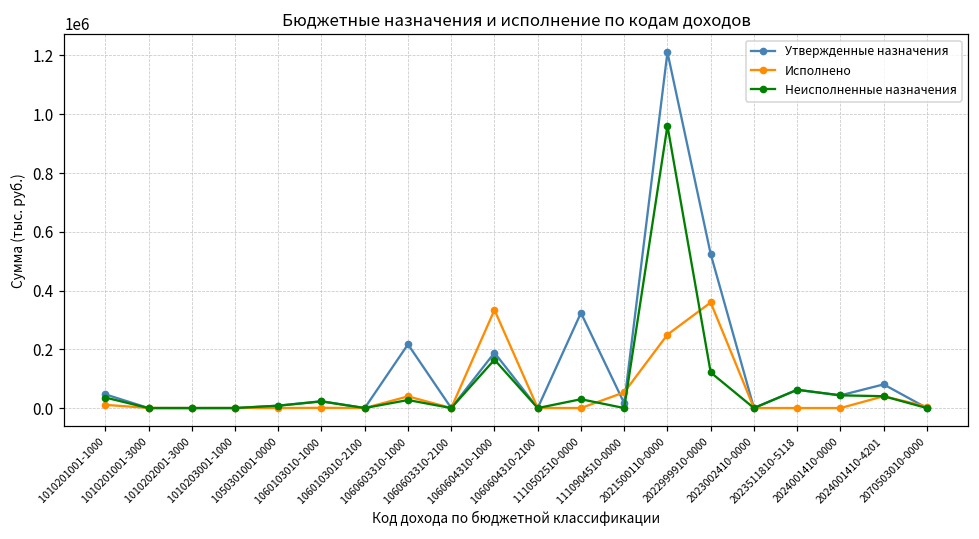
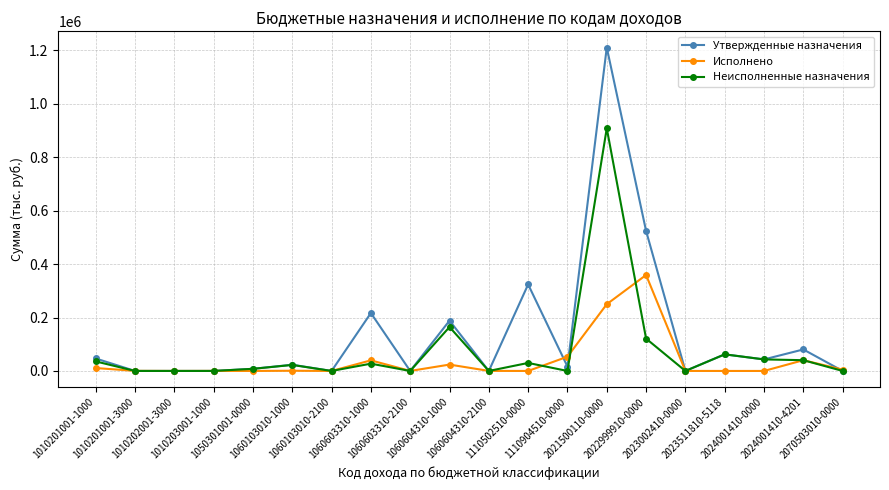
  {
    "Утвержденные назначения": {
      "1010201001-1000": 50000,
      "1060603310-1000": 220000,
      "1060604310-1000": 190000,
      "1110502510-0000": 320000,
      "1110904510-0000": 20000,
      "2021500110-0000": 1210000,
      "2022999910-0000": 520000,
      "2024001410-4201": 80000
    },
    "Исполнено": {
      "1010201001-1000": 10000,
      "1060103010-1000": 0,
      "1060603310-1000": 40000,
-     "1060604310-1000": 330000,
+     "1060604310-1000": 20000,
      "1110502510-0000": 0,
      "1110904510-0000": 50000,
      "2021500110-0000": 250000,
      "2022999910-0000": 360000,
      "2023511810-5118": 0,
      "2024001410-0000": 0
    },
    "Неисполненные назначения": {
      "1010201001-1000": 40000,
      "1060603310-1000": 30000,
      "1060604310-1000": 160000,
      "1110502510-0000": 30000,
      "1110904510-0000": 0,
-     "2021500110-0000": 960000,
+     "2021500110-0000": 910000,
      "2022999910-0000": 120000
    }
  }
